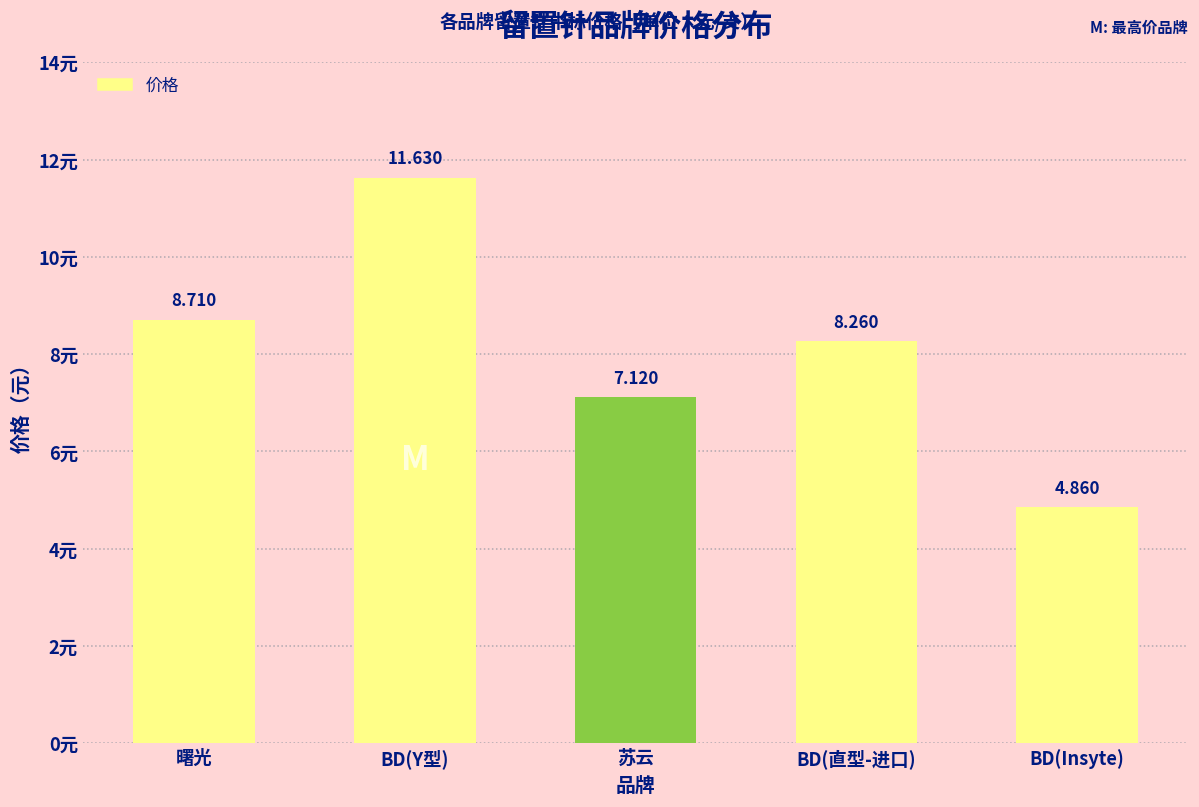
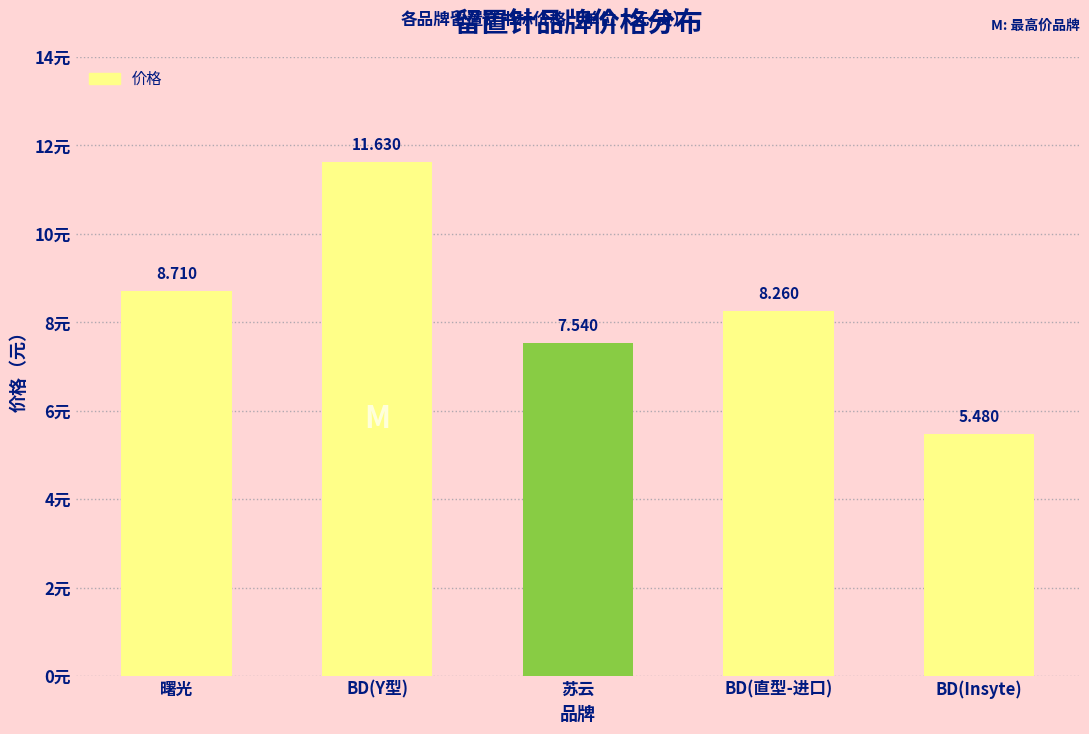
  {
    "曙光": 8.710,
    "BD(Y型)": 11.630,
-   "苏云": 7.120,
+   "苏云": 7.540,
    "BD(直型-进口)": 8.260,
-   "BD(Insyte)": 4.860
+   "BD(Insyte)": 5.480
  }
